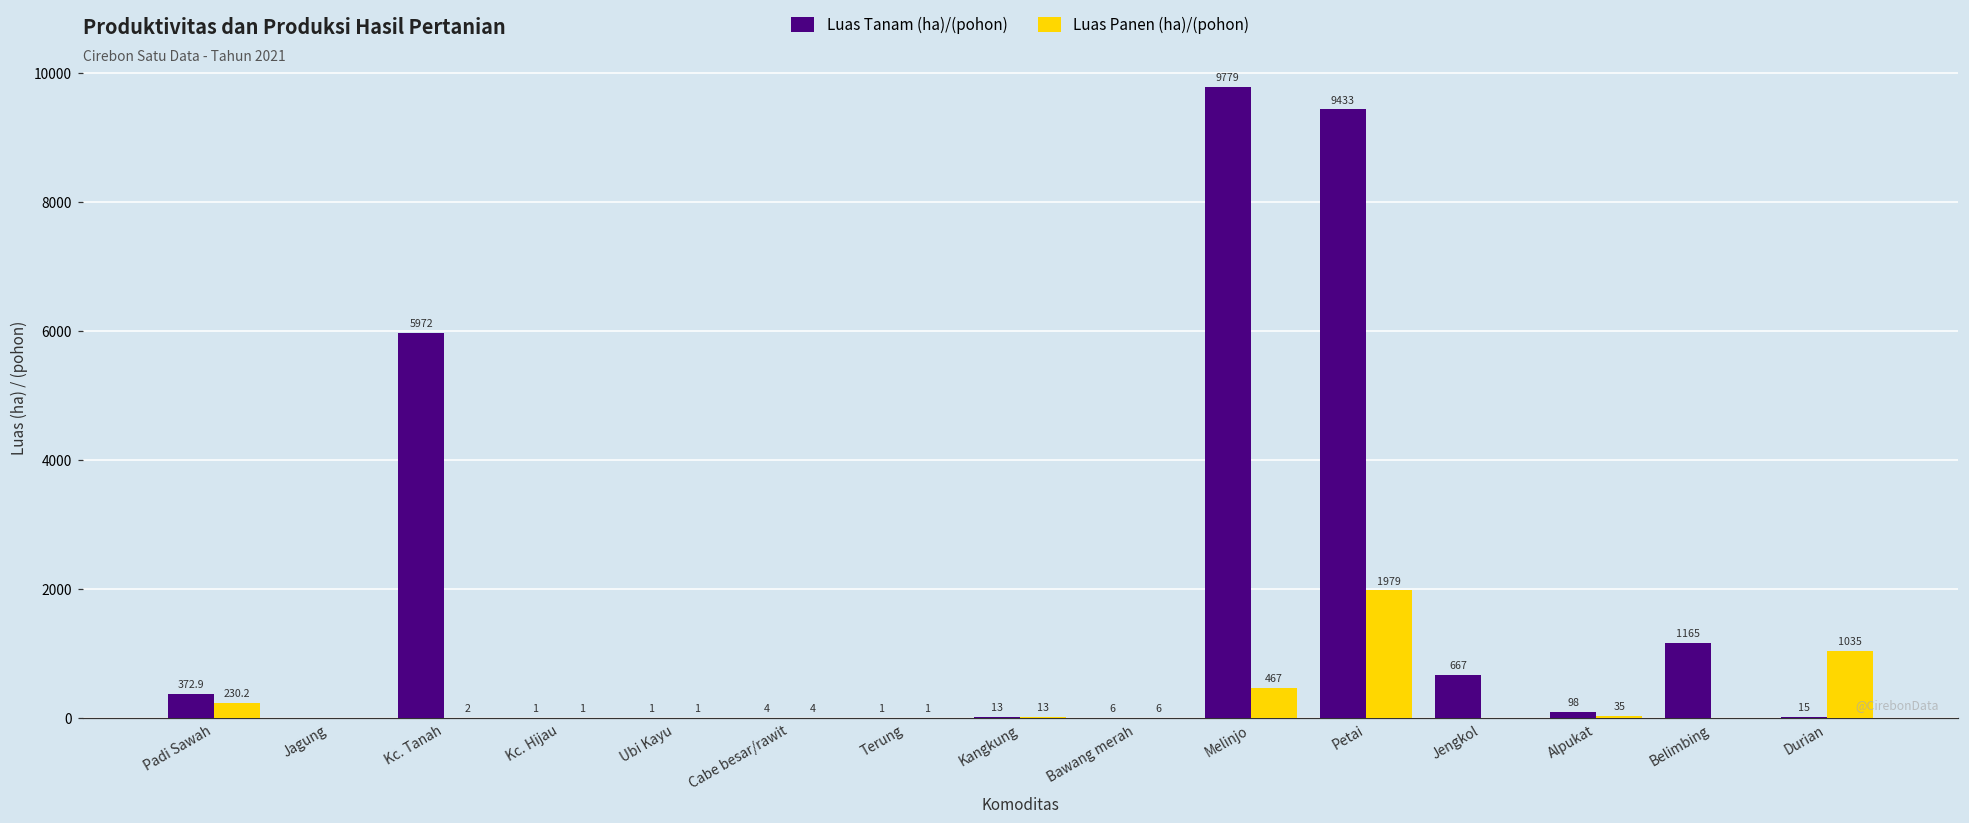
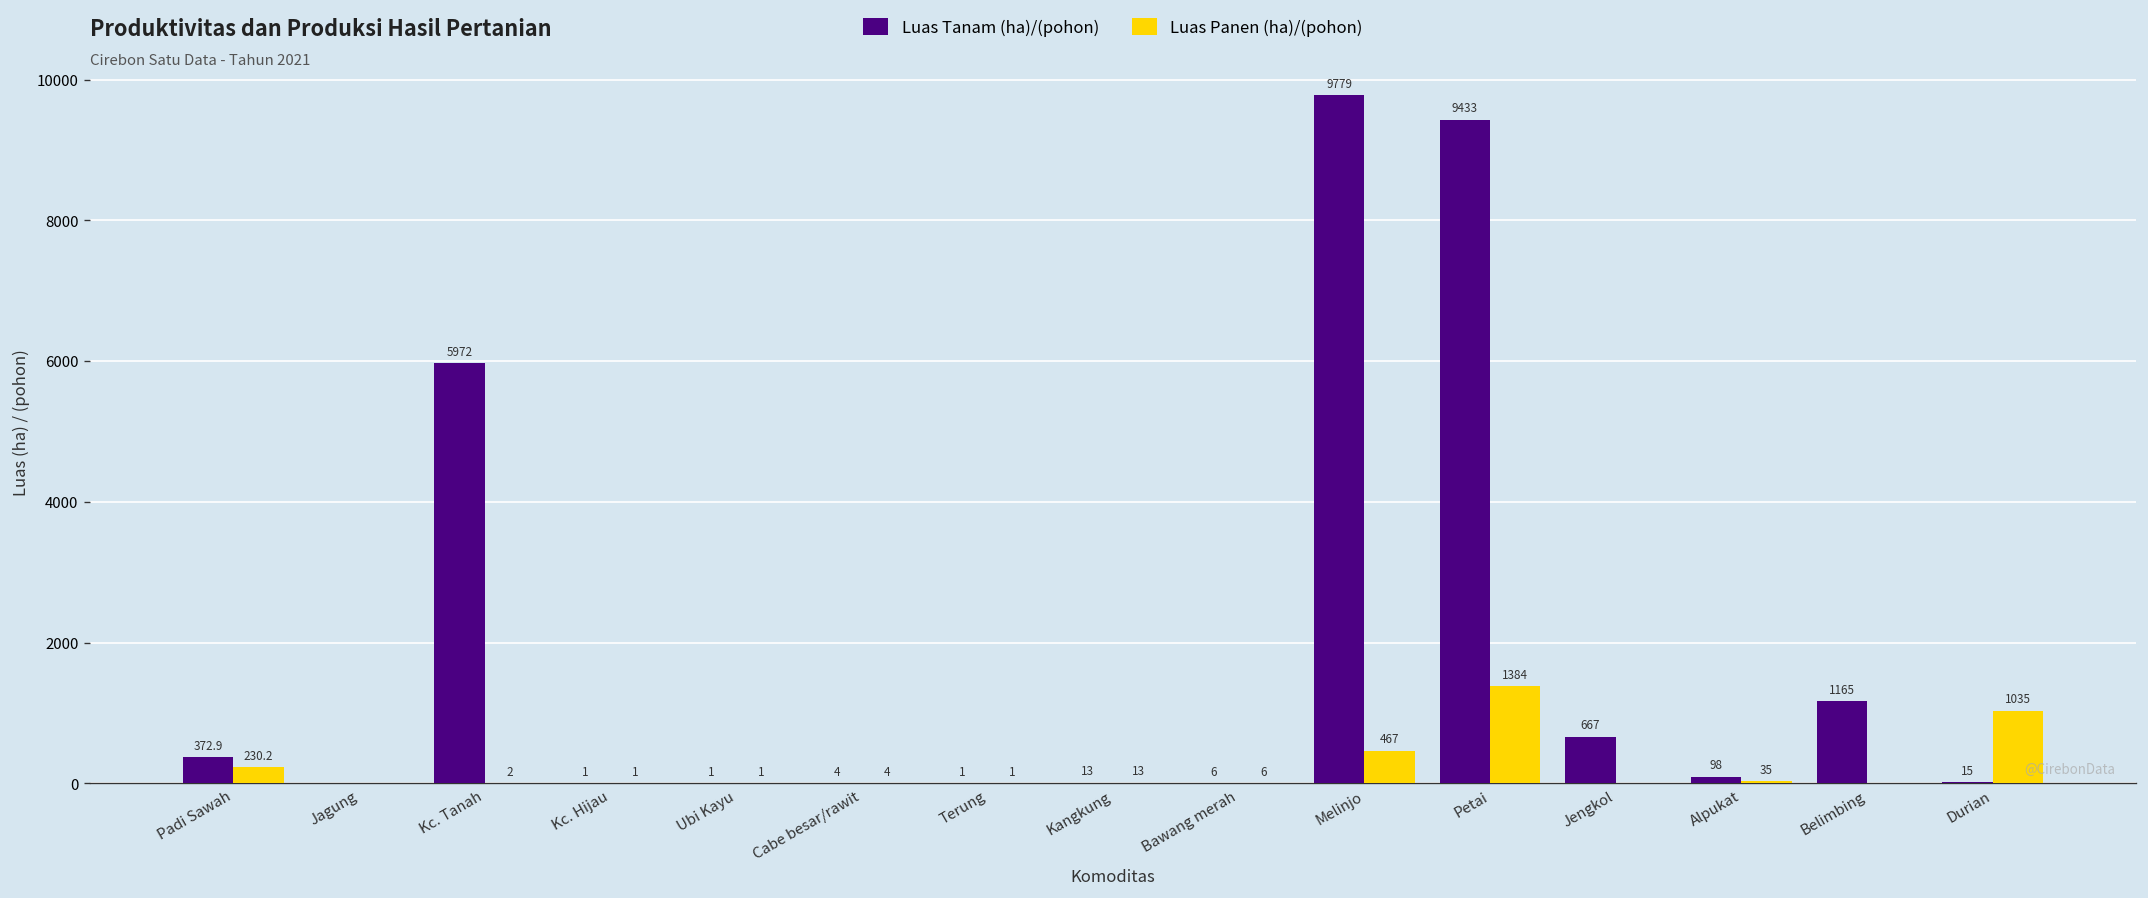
  {
    "Luas Tanam (ha)/(pohon)": {
      "Padi Sawah": 372.9,
      "Kc. Tanah": 5972,
      "Kc. Hijau": 1,
      "Ubi Kayu": 1,
      "Cabe besar/rawit": 4,
      "Terung": 1,
      "Kangkung": 13,
      "Bawang merah": 6,
      "Melinjo": 9779,
      "Petai": 9433,
      "Jengkol": 667,
      "Alpukat": 98,
      "Belimbing": 1165,
      "Durian": 15
    },
    "Luas Panen (ha)/(pohon)": {
      "Padi Sawah": 230.2,
      "Kc. Tanah": 2,
      "Kc. Hijau": 1,
      "Ubi Kayu": 1,
      "Cabe besar/rawit": 4,
      "Terung": 1,
      "Kangkung": 13,
      "Bawang merah": 6,
      "Melinjo": 467,
-     "Petai": 1979,
+     "Petai": 1384,
      "Alpukat": 35,
      "Durian": 1035
    }
  }
